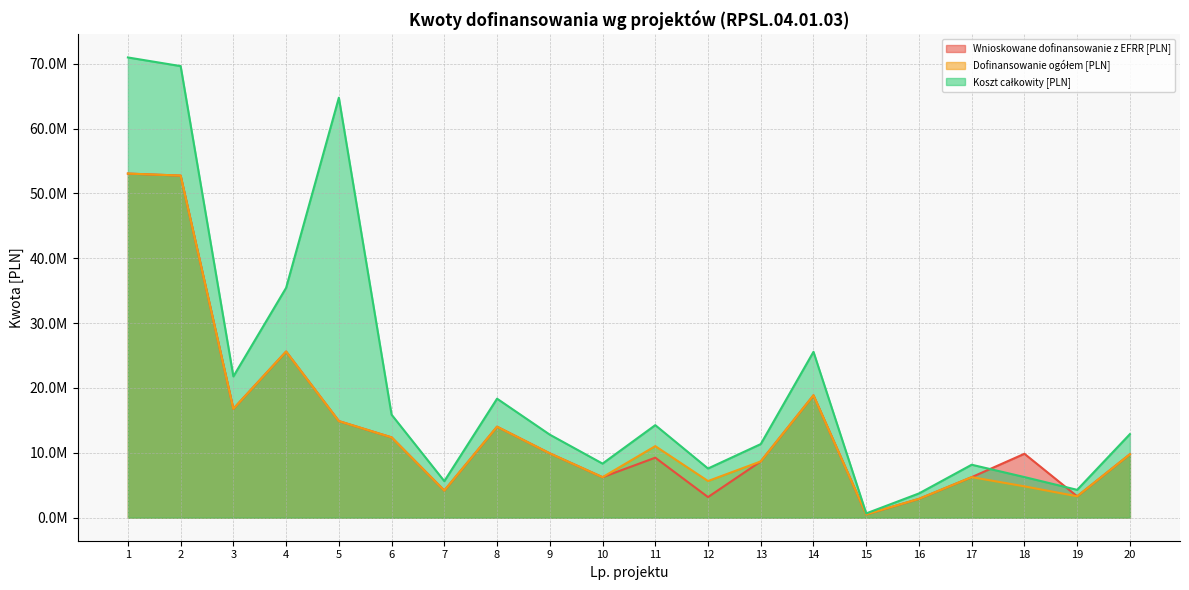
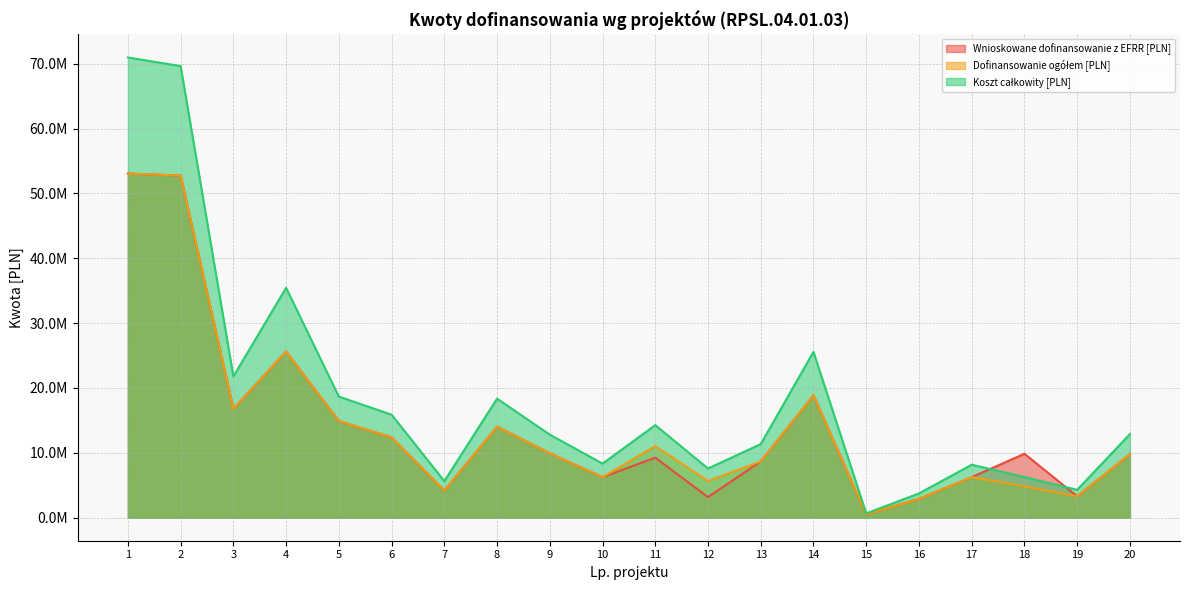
  {
    "Wnioskowane dofinansowanie z EFRR [PLN]": {
      "11": 9000000,
      "12": 3000000,
      "18": 10000000
    },
    "Dofinansowanie ogółem [PLN]": {
      "11": 11000000,
      "12": 6000000,
      "18": 5000000
    },
    "Koszt całkowity [PLN]": {
      "1": 71000000,
      "2": 70000000,
      "3": 22000000,
      "4": 35000000,
-     "5": 65000000,
+     "5": 19000000,
      "6": 16000000,
      "7": 6000000,
      "8": 18000000,
      "9": 13000000,
      "10": 8000000,
      "11": 14000000,
      "12": 8000000,
      "13": 11000000,
      "14": 26000000,
      "16": 4000000,
      "17": 8000000,
      "18": 6000000,
      "19": 4000000,
      "20": 13000000
    }
  }
